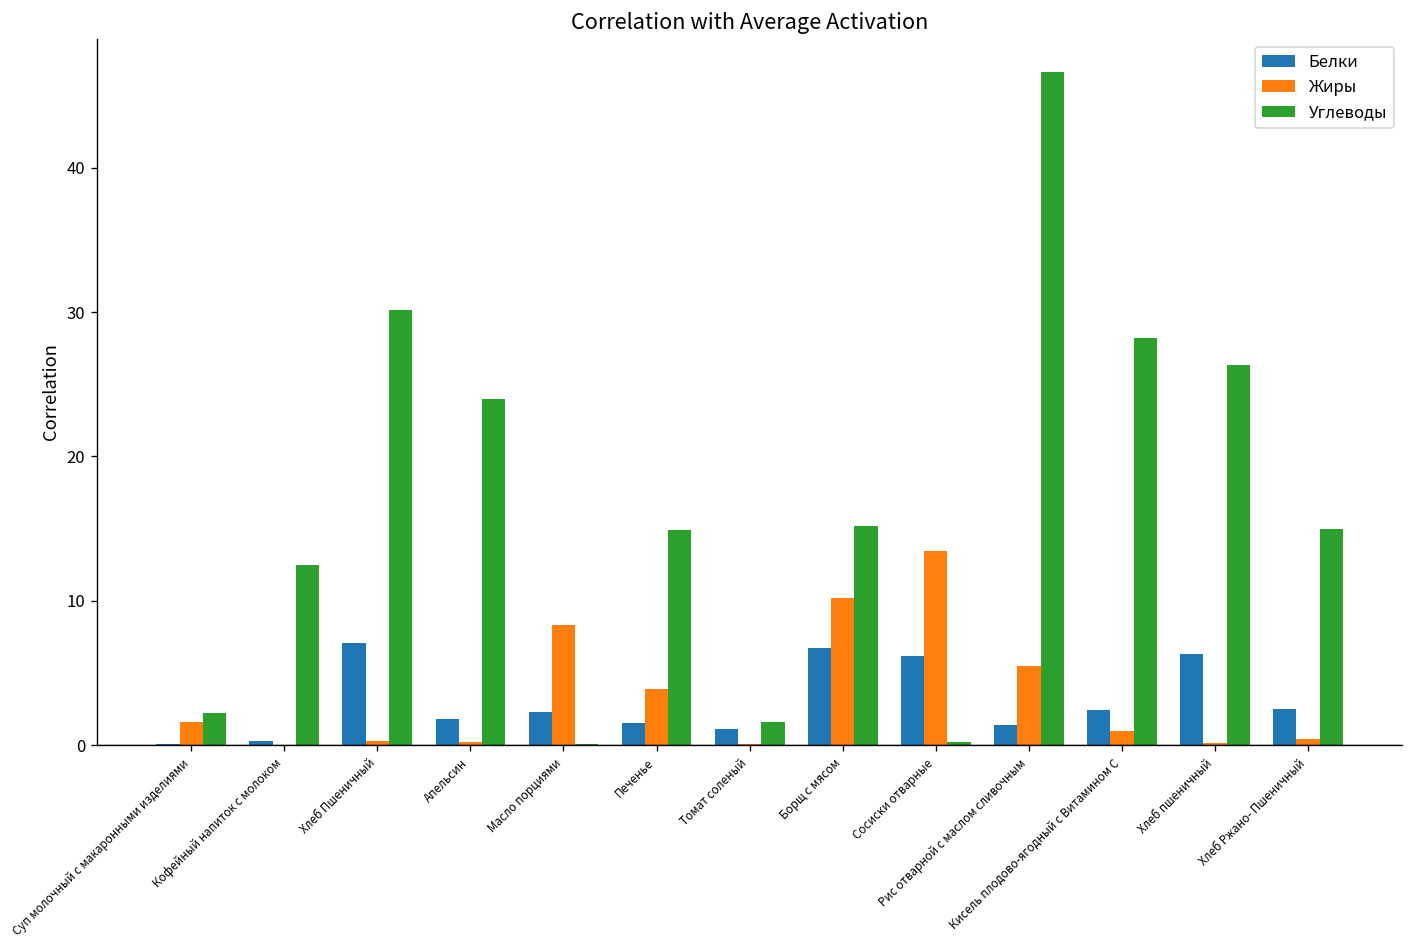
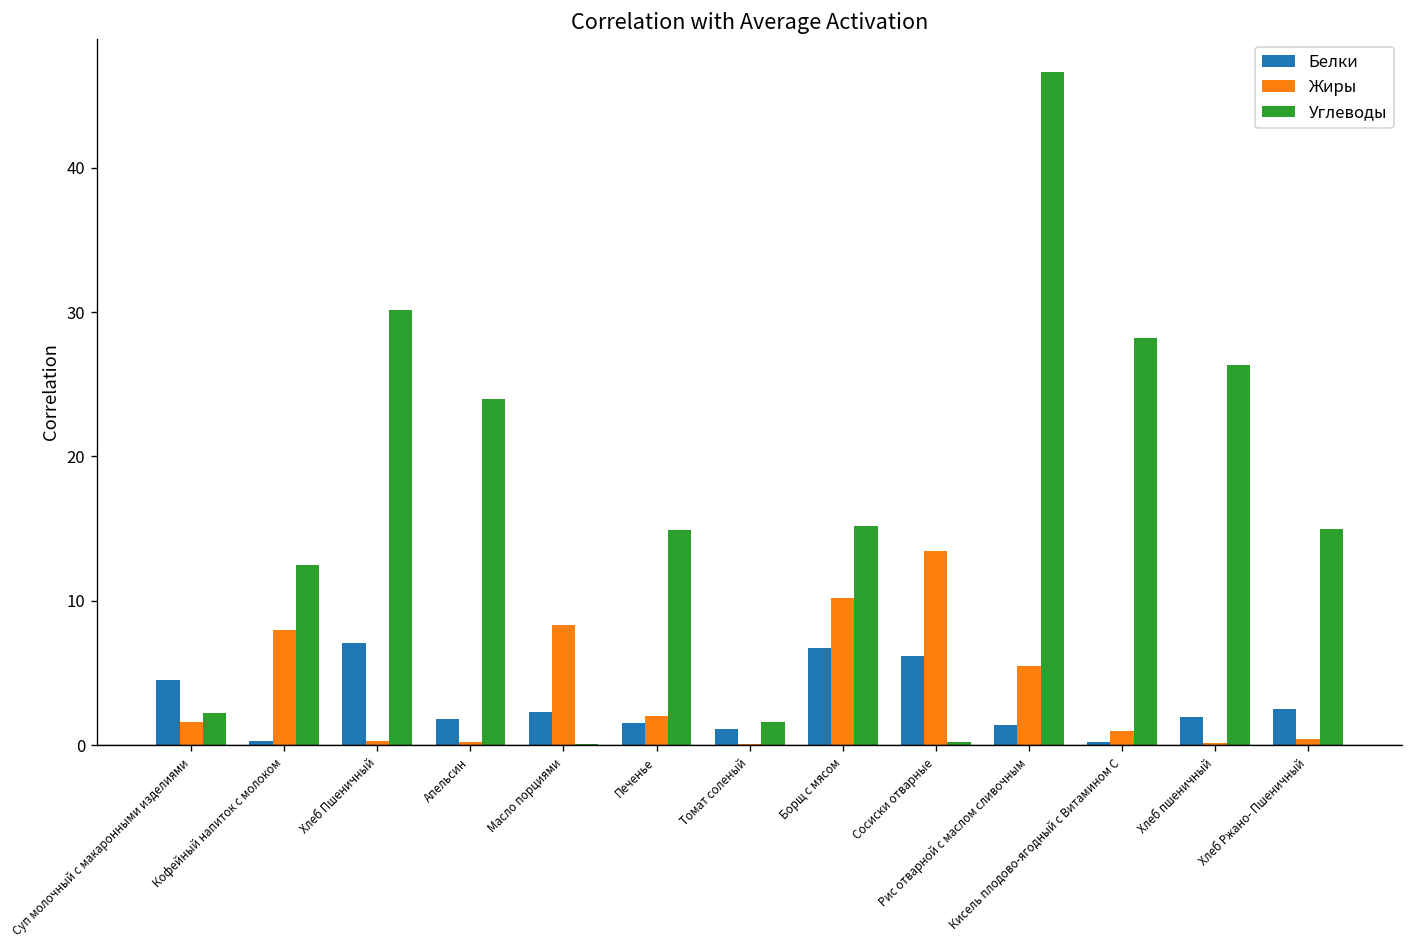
  {
    "Белки": {
-     "Суп молочный с макаронными изделиями": 0.1,
+     "Суп молочный с макаронными изделиями": 4.5,
      "Кофейный напиток с молоком": 0.3,
      "Хлеб Пшеничный": 7.1,
      "Апельсин": 1.8,
      "Масло порциями": 2.3,
      "Печенье": 1.5,
      "Томат соленый": 1.1,
      "Борщ с мясом": 6.7,
      "Сосиски отварные": 6.2,
      "Рис отварной с маслом сливочным": 1.4,
-     "Кисель плодово-ягодный с Витамином С": 2.4,
-     "Хлеб пшеничный": 6.3,
+     "Кисель плодово-ягодный с Витамином С": 0.2,
+     "Хлеб пшеничный": 2.0,
      "Хлеб Ржано- Пшеничный": 2.5
    },
    "Жиры": {
      "Суп молочный с макаронными изделиями": 1.6,
-     "Кофейный напиток с молоком": 0,
+     "Кофейный напиток с молоком": 8,
      "Хлеб Пшеничный": 0.3,
      "Масло порциями": 8.3,
-     "Печенье": 3.9,
+     "Печенье": 2.0,
      "Борщ с мясом": 10.2,
      "Сосиски отварные": 13.4,
      "Рис отварной с маслом сливочным": 5.5,
      "Кисель плодово-ягодный с Витамином С": 1.0,
      "Хлеб Ржано- Пшеничный": 0.4
    },
    "Углеводы": {
      "Суп молочный с макаронными изделиями": 2.2,
      "Кофейный напиток с молоком": 12.5,
      "Хлеб Пшеничный": 30.2,
      "Апельсин": 24.0,
      "Печенье": 14.9,
      "Томат соленый": 1.6,
      "Борщ с мясом": 15.2,
      "Сосиски отварные": 0.2,
      "Рис отварной с маслом сливочным": 46.6,
      "Кисель плодово-ягодный с Витамином С": 28.2,
      "Хлеб пшеничный": 26.3,
      "Хлеб Ржано- Пшеничный": 15.0
    }
  }
